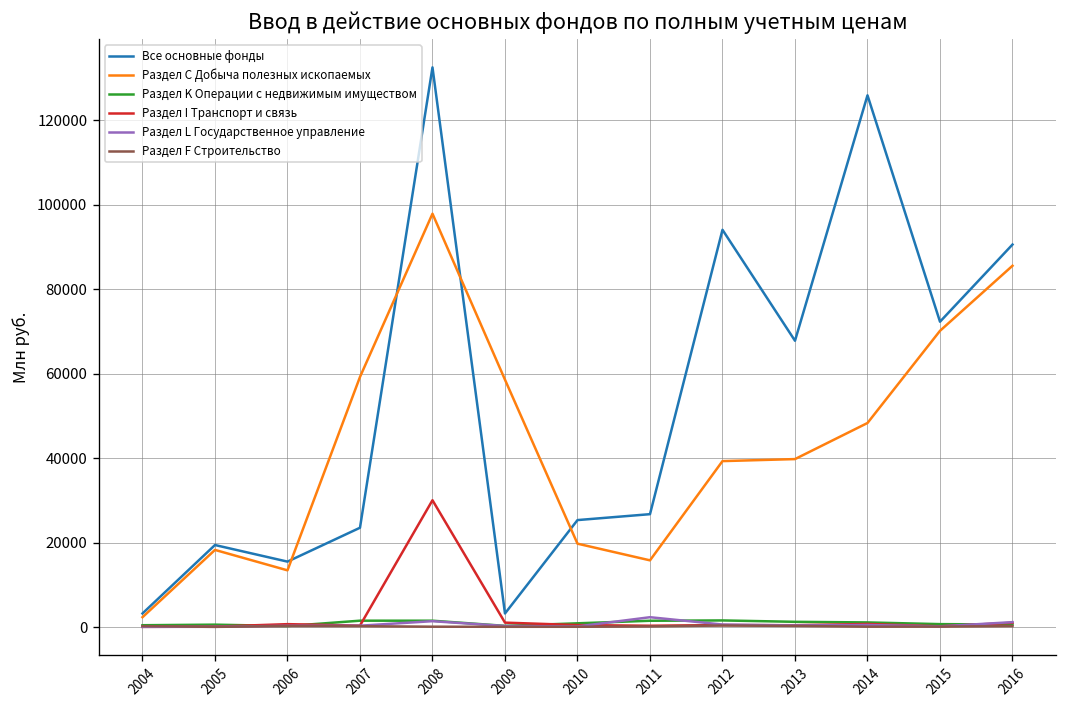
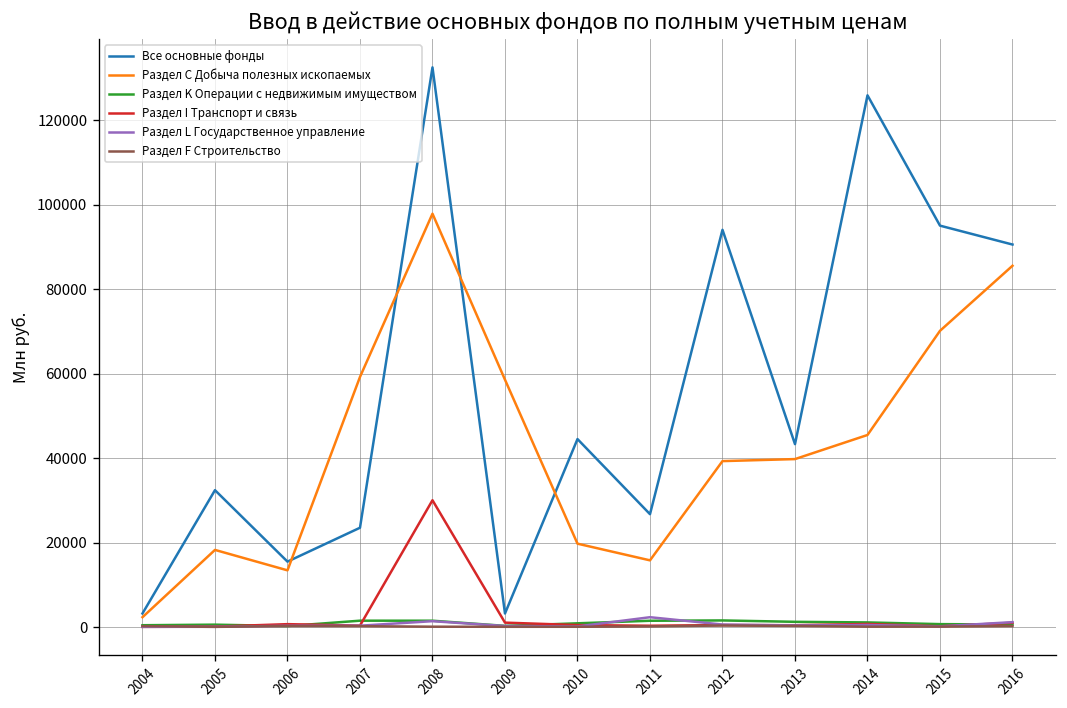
  {
    "Все основные фонды": {
      "2004": 3000,
-     "2005": 19000,
+     "2005": 32000,
      "2006": 15000,
      "2007": 24000,
      "2008": 133000,
      "2009": 3000,
-     "2010": 25000,
+     "2010": 45000,
      "2011": 27000,
      "2012": 94000,
-     "2013": 68000,
+     "2013": 43000,
      "2014": 126000,
-     "2015": 72000,
+     "2015": 95000,
      "2016": 91000
    },
    "Раздел С Добыча полезных ископаемых": {
      "2004": 2000,
      "2005": 18000,
      "2006": 13000,
      "2007": 59000,
      "2008": 98000,
      "2009": 59000,
      "2010": 20000,
      "2011": 16000,
      "2012": 39000,
      "2013": 40000,
-     "2014": 48000,
+     "2014": 45000,
      "2015": 70000,
      "2016": 86000
    },
    "Раздел K Операции с недвижимым имуществом": {
      "2007": 1000,
      "2011": 1000,
      "2012": 2000,
      "2013": 1000
    },
    "Раздел I Транспорт и связь": {
      "2008": 30000,
      "2009": 1000
    },
    "Раздел L Государственное управление": {
      "2011": 2000
    },
    "Раздел F Строительство": {
      "2008": 0
    }
  }
